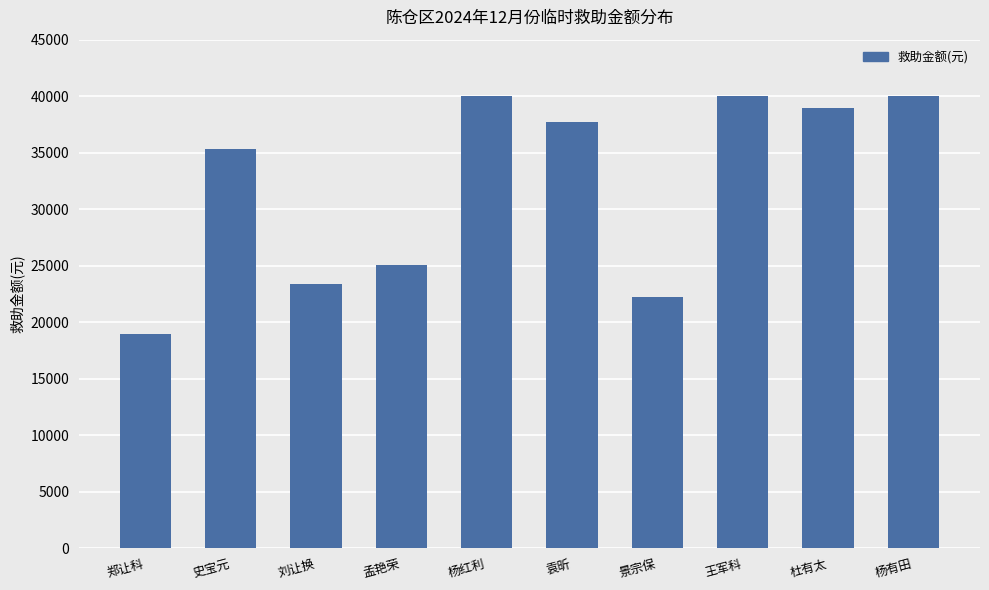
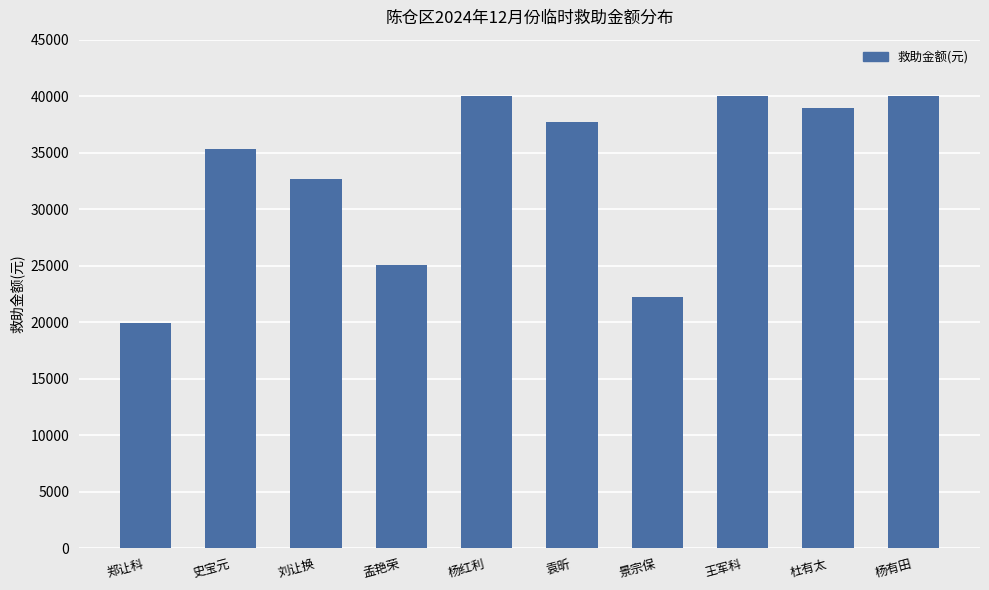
  {
-   "郑让科": 18900,
+   "郑让科": 19900,
    "史宝元": 35300,
-   "刘让换": 23300,
+   "刘让换": 32600,
    "孟艳荣": 25100,
    "杨红利": 40000,
    "袁昕": 37700,
    "景宗保": 22200,
    "王军科": 40000,
    "杜有太": 39000,
    "杨有田": 40000
  }
